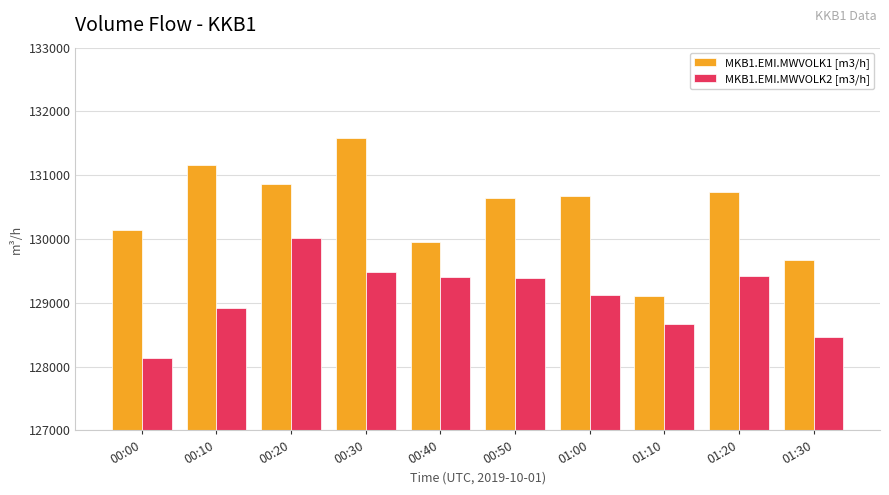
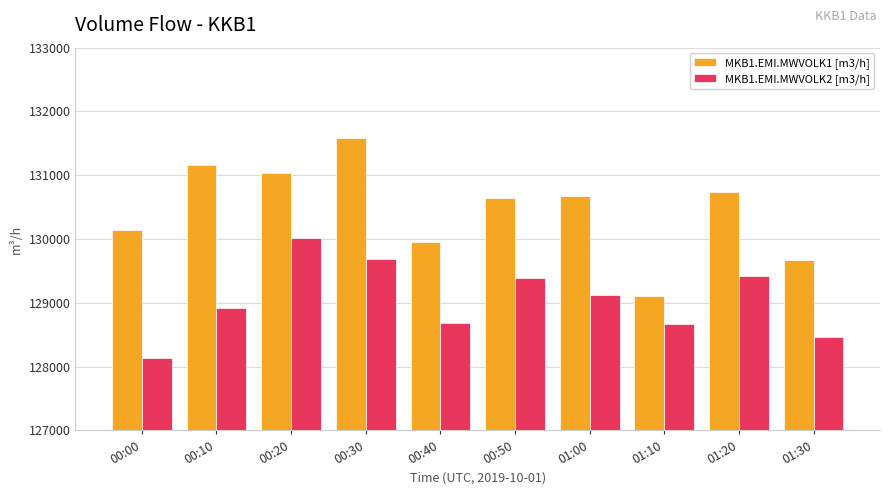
  {
    "MKB1.EMI.MWVOLK1 [m3/h]": {
      "00:00": 130100,
      "00:10": 131200,
-     "00:20": 130900,
+     "00:20": 131000,
      "00:30": 131600,
      "00:40": 130000,
      "00:50": 130600,
      "01:00": 130700,
      "01:10": 129100,
      "01:20": 130700,
      "01:30": 129700
    },
    "MKB1.EMI.MWVOLK2 [m3/h]": {
      "00:00": 128100,
      "00:10": 128900,
      "00:20": 130000,
-     "00:30": 129500,
-     "00:40": 129400,
+     "00:30": 129700,
+     "00:40": 128700,
      "00:50": 129400,
      "01:00": 129100,
      "01:10": 128700,
      "01:20": 129400,
      "01:30": 128500
    }
  }
